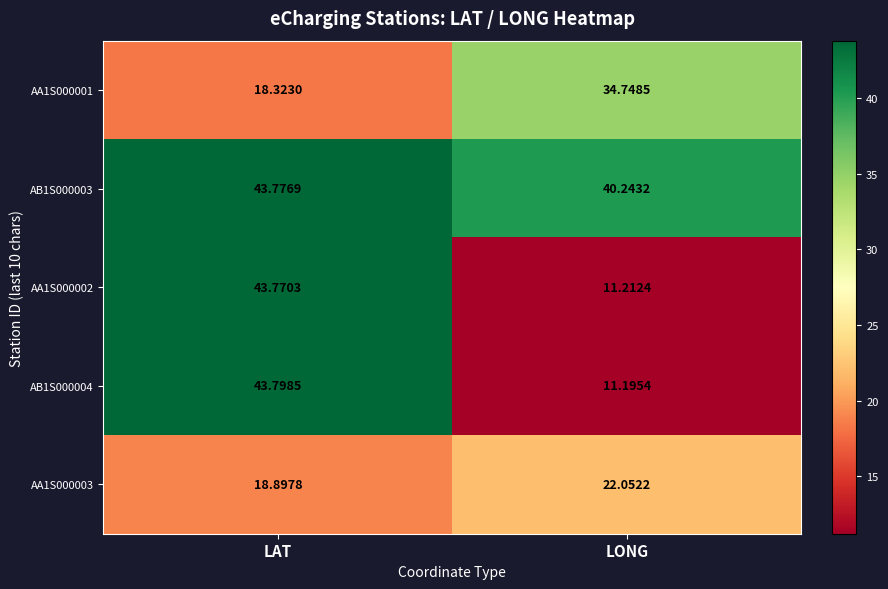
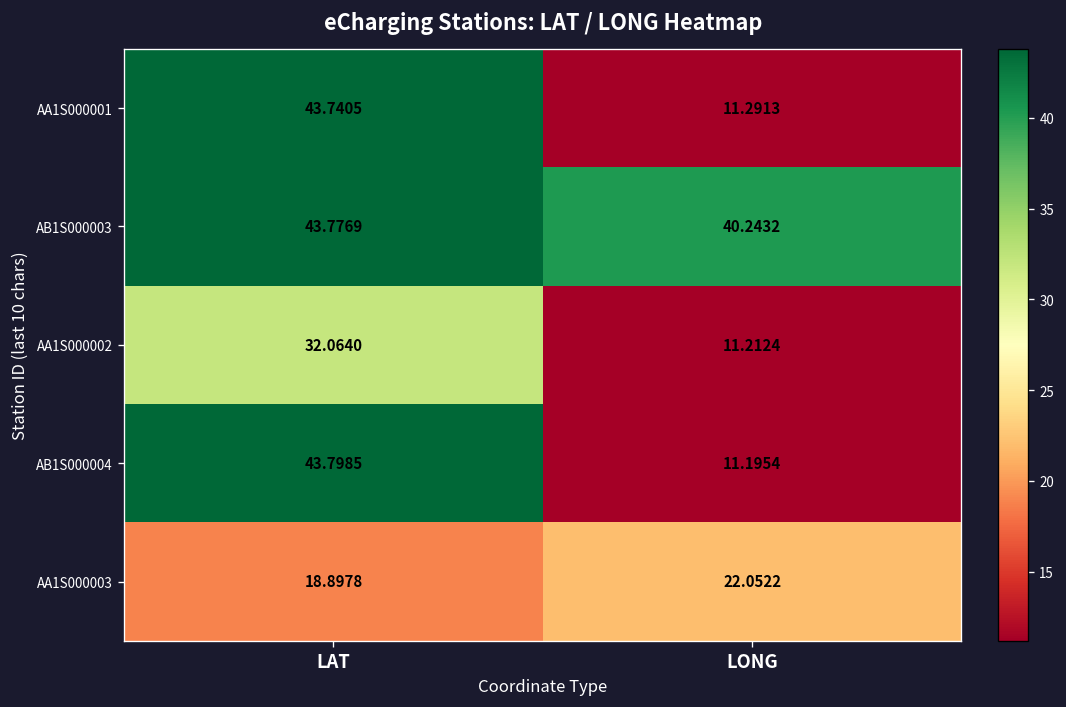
  {
    "AA1S000001": {
-     "LAT": 18.3230,
-     "LONG": 34.7485
+     "LAT": 43.7405,
+     "LONG": 11.2913
    },
    "AB1S000003": {
      "LAT": 43.7769,
      "LONG": 40.2432
    },
    "AA1S000002": {
-     "LAT": 43.7703,
+     "LAT": 32.0640,
      "LONG": 11.2124
    },
    "AB1S000004": {
      "LAT": 43.7985,
      "LONG": 11.1954
    },
    "AA1S000003": {
      "LAT": 18.8978,
      "LONG": 22.0522
    }
  }
